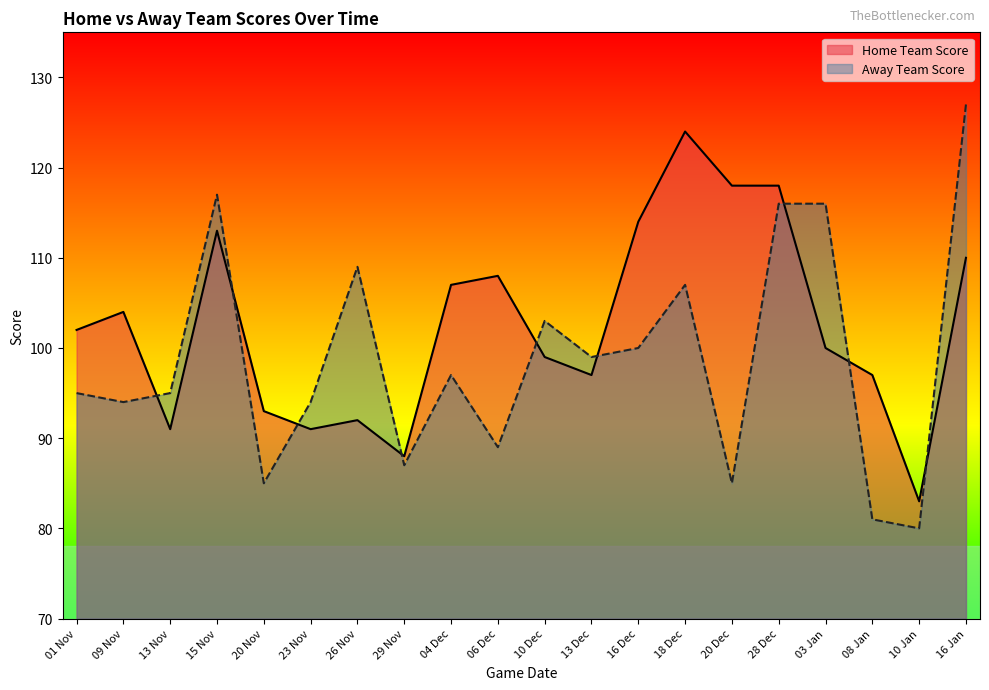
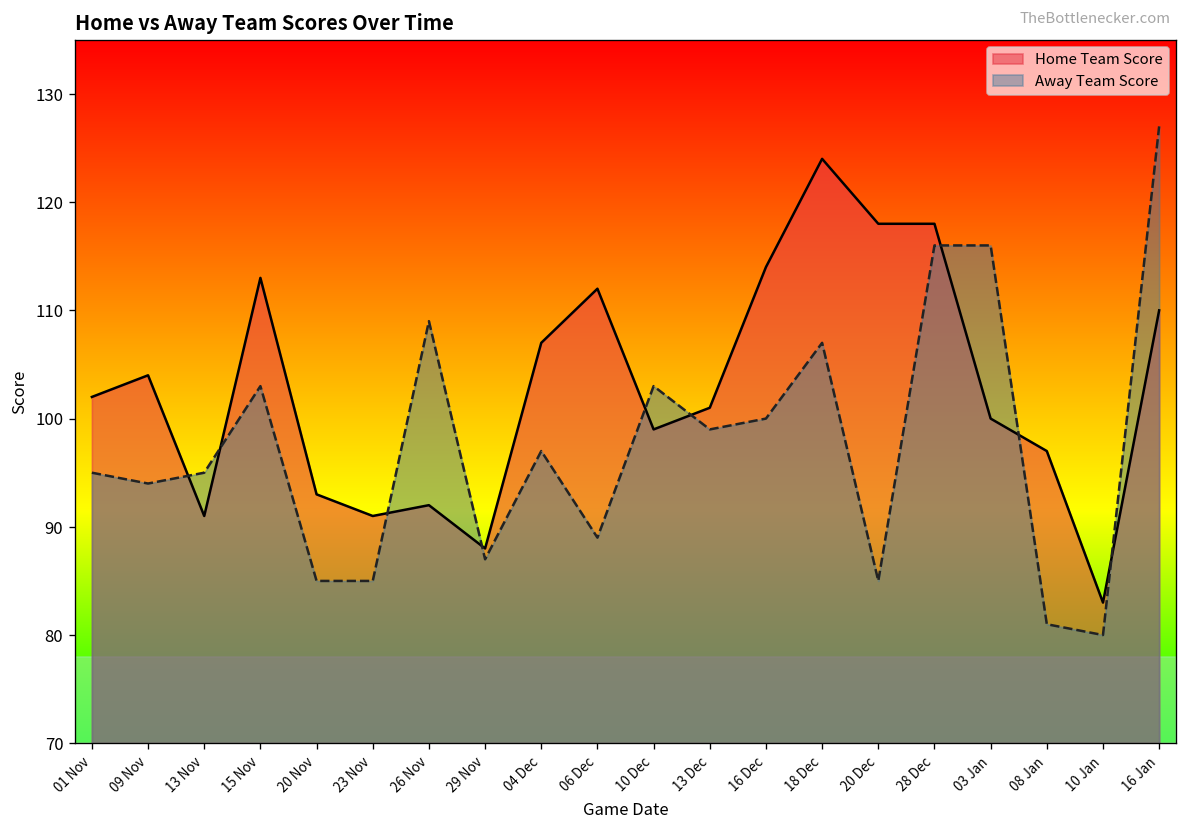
  {
    "Home Team Score": {
      "01 Nov": 102,
      "09 Nov": 104,
      "13 Nov": 91,
      "15 Nov": 113,
      "20 Nov": 93,
      "23 Nov": 91,
      "26 Nov": 92,
      "29 Nov": 88,
      "04 Dec": 107,
-     "06 Dec": 108,
+     "06 Dec": 112,
      "10 Dec": 99,
-     "13 Dec": 97,
+     "13 Dec": 101,
      "16 Dec": 114,
      "18 Dec": 124,
      "20 Dec": 118,
      "28 Dec": 118,
      "03 Jan": 100,
      "08 Jan": 97,
      "10 Jan": 83,
      "16 Jan": 110
    },
    "Away Team Score": {
      "01 Nov": 95,
      "09 Nov": 94,
      "13 Nov": 95,
-     "15 Nov": 117,
+     "15 Nov": 103,
      "20 Nov": 85,
-     "23 Nov": 94,
+     "23 Nov": 85,
      "26 Nov": 109,
      "29 Nov": 87,
      "04 Dec": 97,
      "06 Dec": 89,
      "10 Dec": 103,
      "13 Dec": 99,
      "16 Dec": 100,
      "18 Dec": 107,
      "20 Dec": 85,
      "28 Dec": 116,
      "03 Jan": 116,
      "08 Jan": 81,
      "10 Jan": 80,
      "16 Jan": 127
    }
  }
